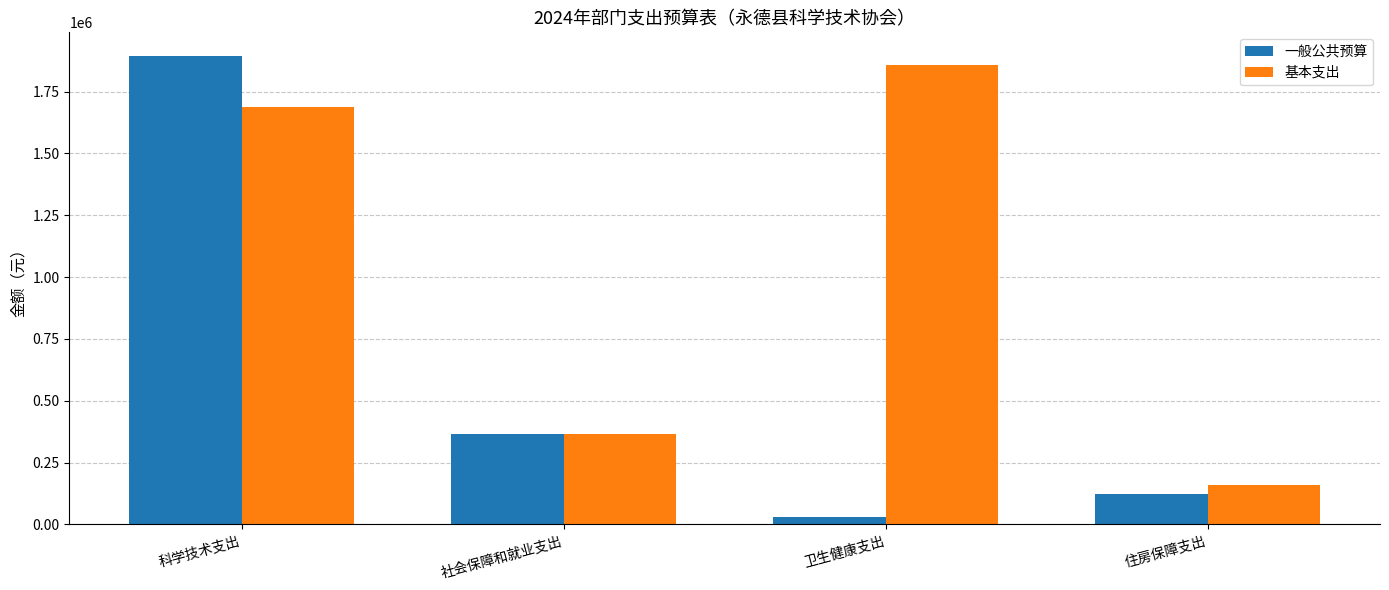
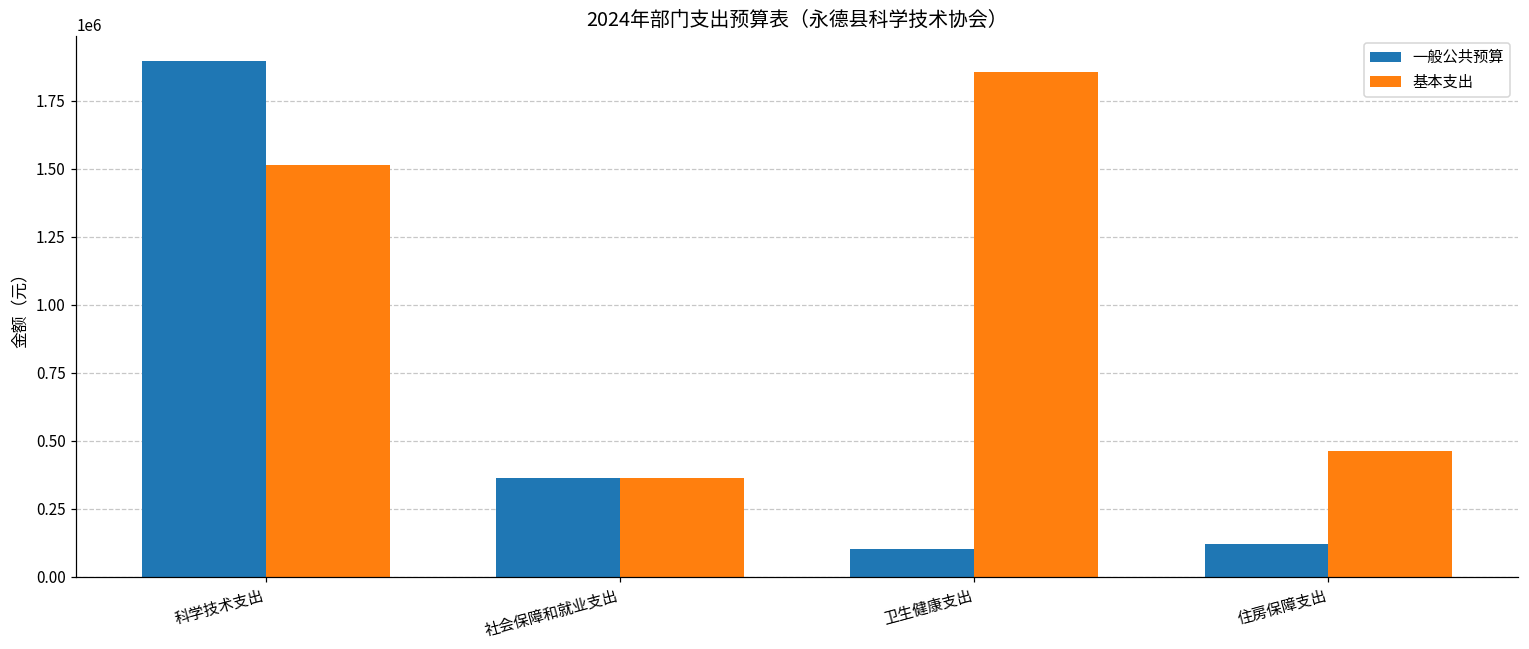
  {
    "一般公共预算": {
      "科学技术支出": 1900000,
      "社会保障和就业支出": 360000,
-     "卫生健康支出": 30000,
+     "卫生健康支出": 100000,
      "住房保障支出": 120000
    },
    "基本支出": {
-     "科学技术支出": 1690000,
+     "科学技术支出": 1520000,
      "社会保障和就业支出": 360000,
      "卫生健康支出": 1860000,
-     "住房保障支出": 160000
+     "住房保障支出": 460000
    }
  }
